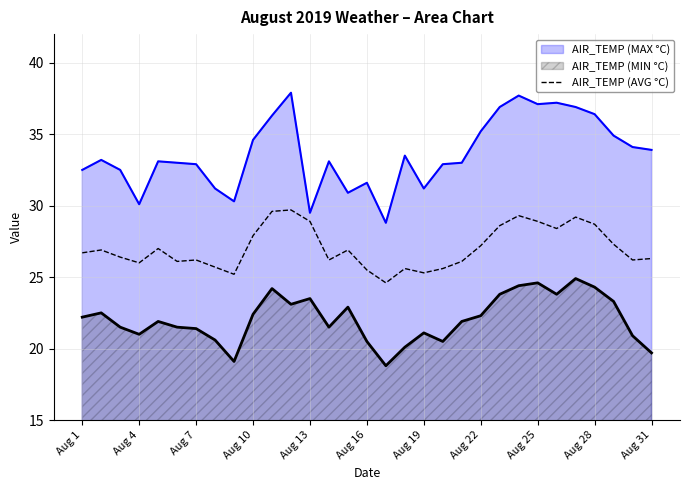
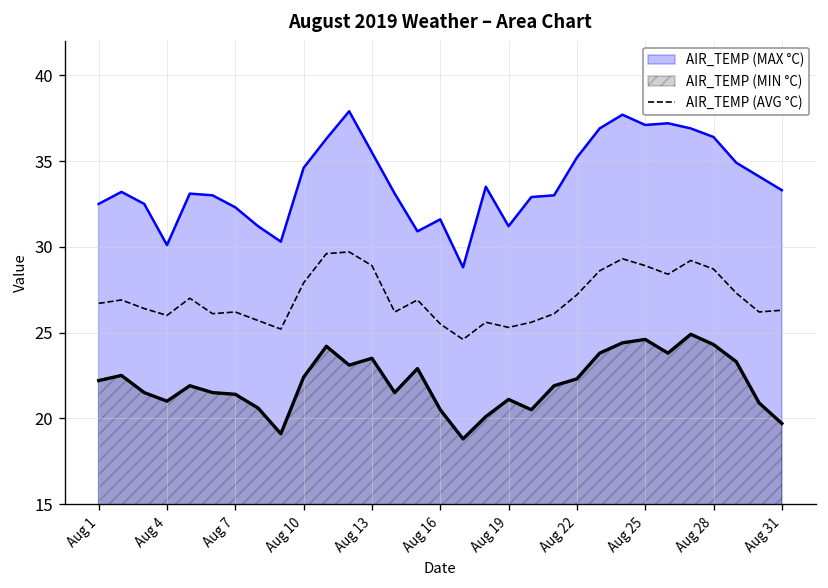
  {
    "AIR_TEMP (MAX °C)": {
      "Aug 1": 32.5,
      "Aug 4": 30.1,
-     "Aug 7": 32.9,
+     "Aug 7": 32.3,
      "Aug 10": 34.6,
-     "Aug 13": 29.5,
+     "Aug 13": 35.5,
      "Aug 16": 31.6,
      "Aug 19": 31.2,
      "Aug 22": 35.2,
      "Aug 25": 37.1,
      "Aug 28": 36.4,
-     "Aug 31": 33.9
+     "Aug 31": 33.3
    }
  }
